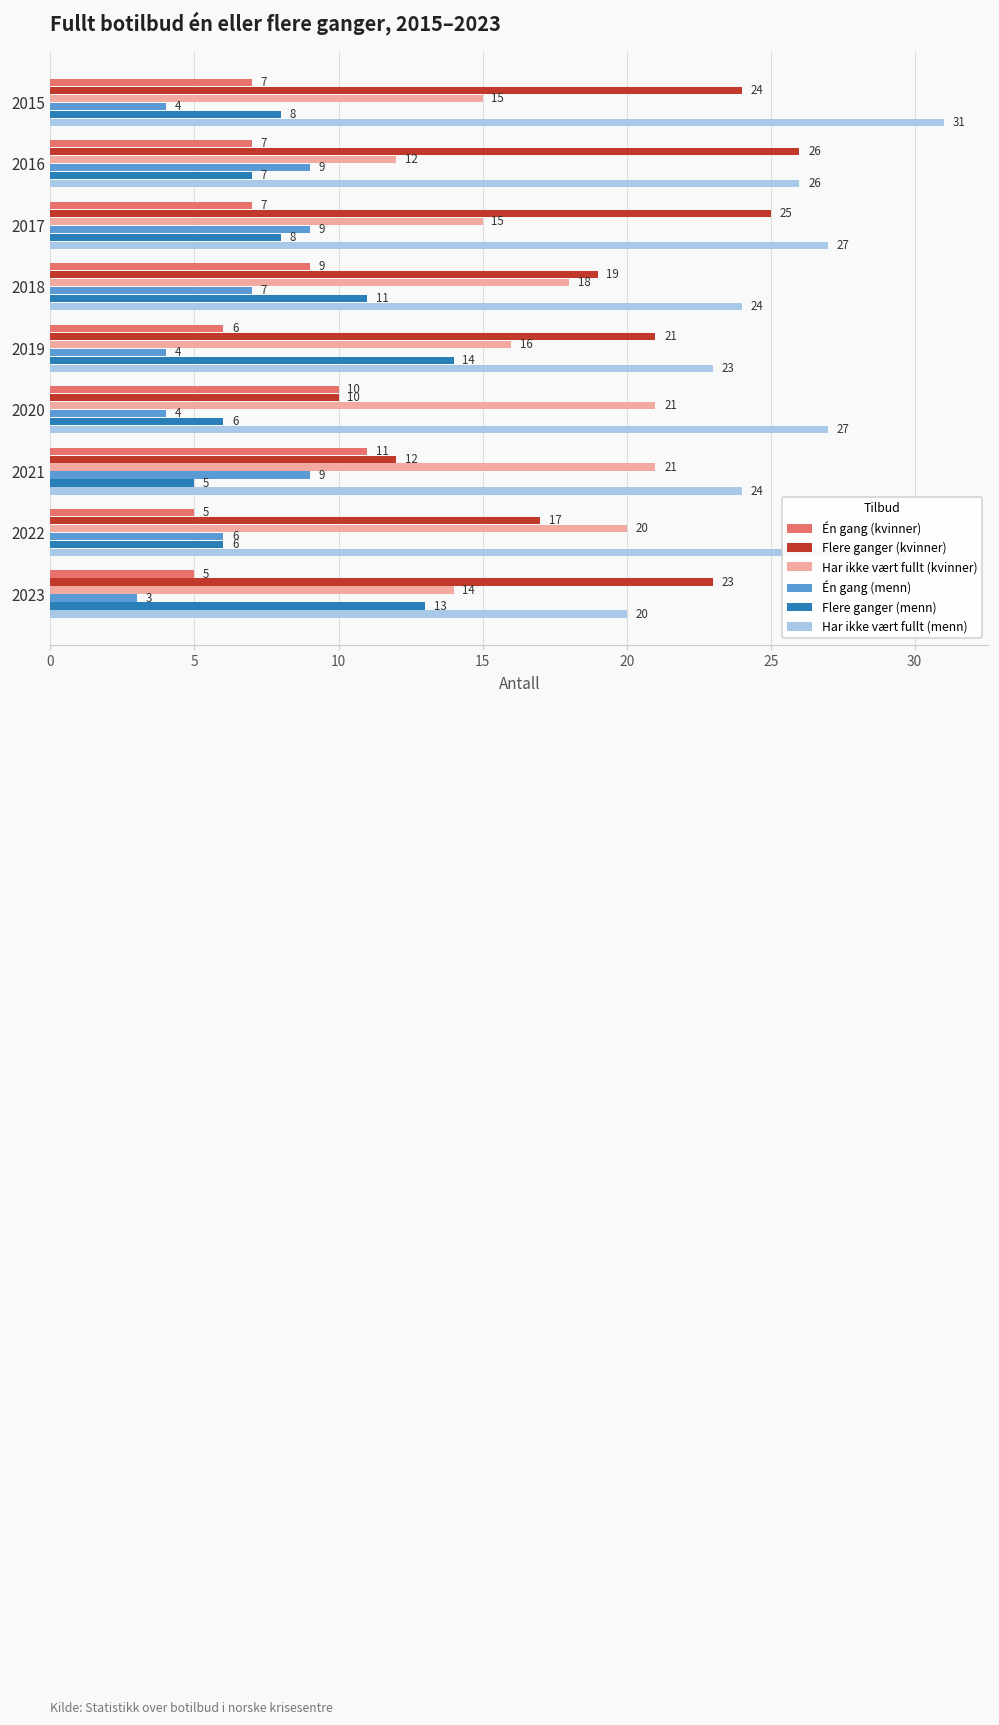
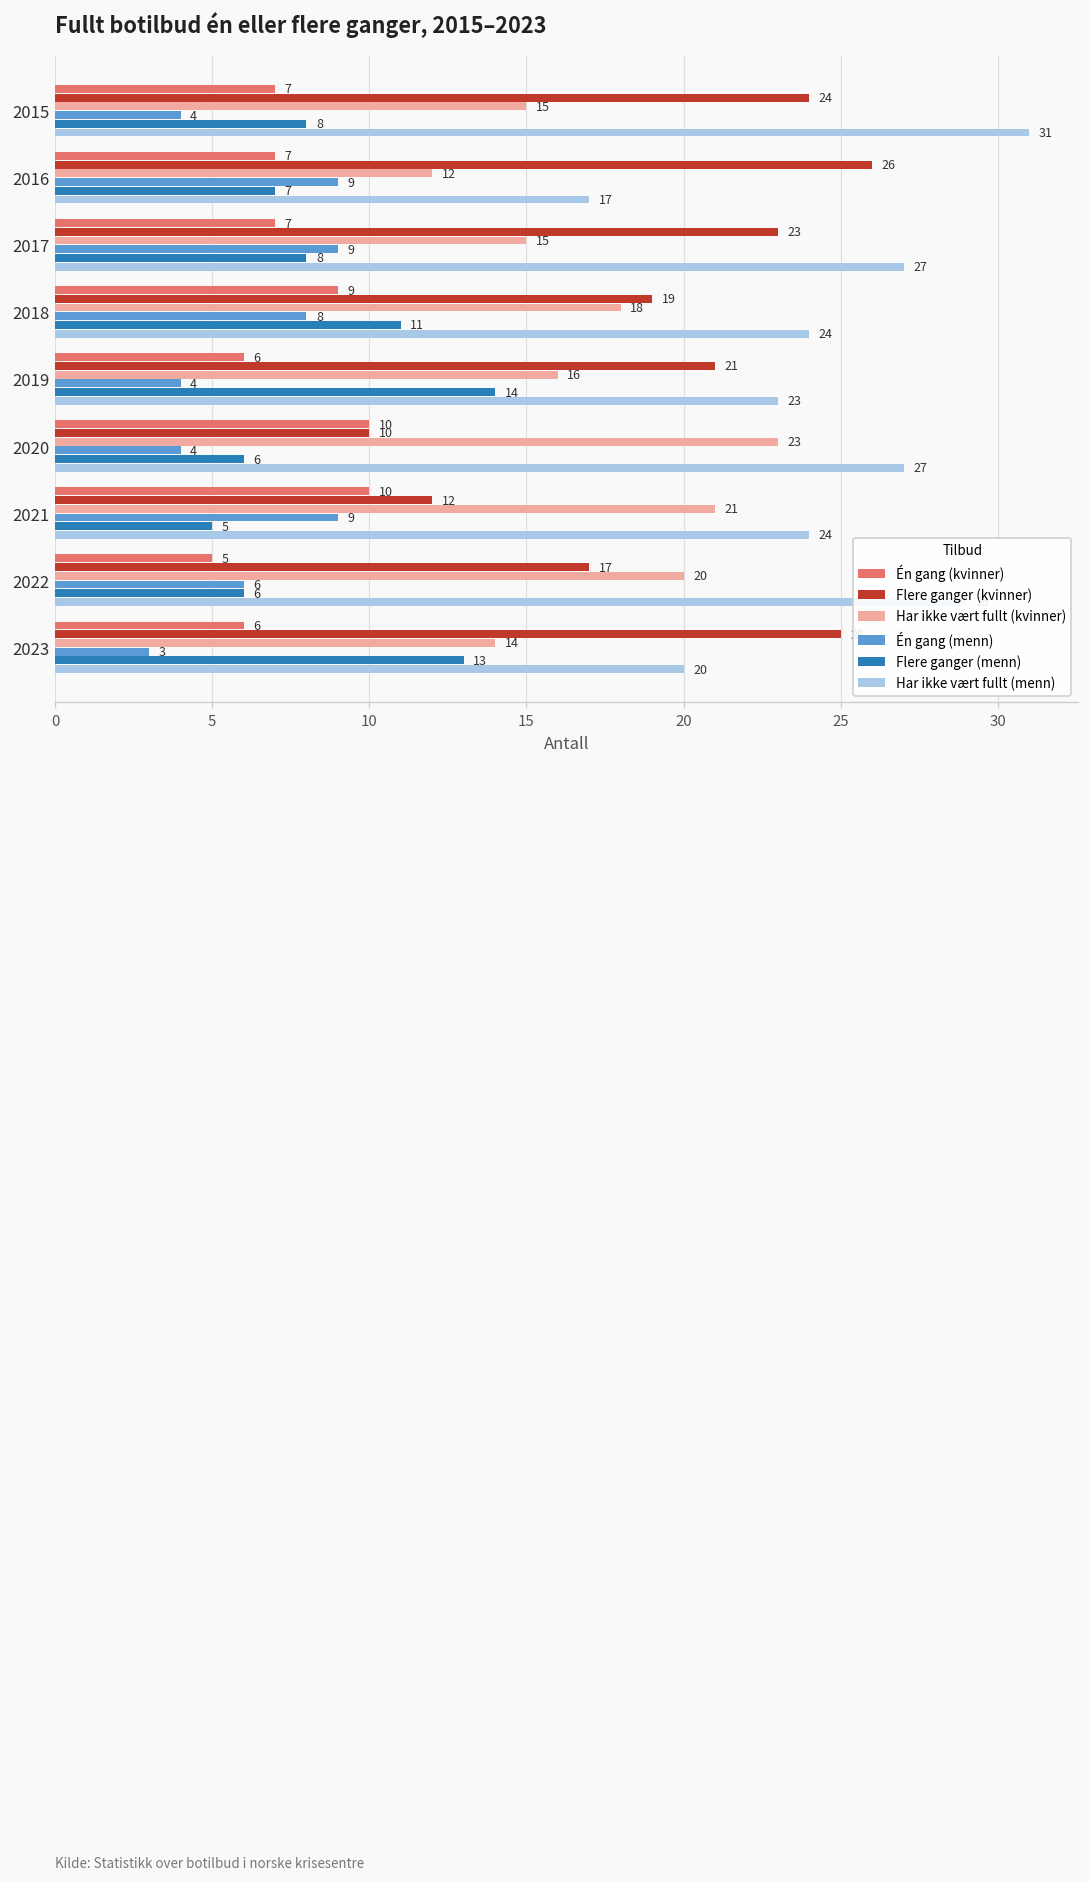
  {
    "Én gang (kvinner)": {
      "2015": 7,
      "2016": 7,
      "2017": 7,
      "2018": 9,
      "2019": 6,
-     "2021": 11,
+     "2021": 10,
      "2022": 5,
-     "2023": 5
+     "2023": 6
    },
    "Flere ganger (kvinner)": {
      "2015": 24,
      "2016": 26,
-     "2017": 25,
+     "2017": 23,
      "2018": 19,
      "2019": 21,
      "2021": 12,
      "2022": 17,
-     "2023": 23
+     "2023": 25
    },
    "Har ikke vært fullt (kvinner)": {
      "2015": 15,
      "2016": 12,
      "2017": 15,
      "2018": 18,
      "2019": 16,
-     "2020": 21,
+     "2020": 23,
      "2021": 21,
      "2022": 20,
      "2023": 14
    },
    "Én gang (menn)": {
      "2015": 4,
      "2016": 9,
      "2017": 9,
-     "2018": 7,
+     "2018": 8,
      "2019": 4,
      "2020": 4,
      "2021": 9,
      "2023": 3
    },
    "Flere ganger (menn)": {
      "2015": 8,
      "2016": 7,
      "2017": 8,
      "2018": 11,
      "2019": 14,
      "2020": 6,
      "2021": 5,
      "2023": 13
    },
    "Har ikke vært fullt (menn)": {
      "2015": 31,
-     "2016": 26,
+     "2016": 17,
      "2017": 27,
      "2018": 24,
      "2019": 23,
      "2020": 27,
      "2021": 24,
      "2023": 20
    }
  }
